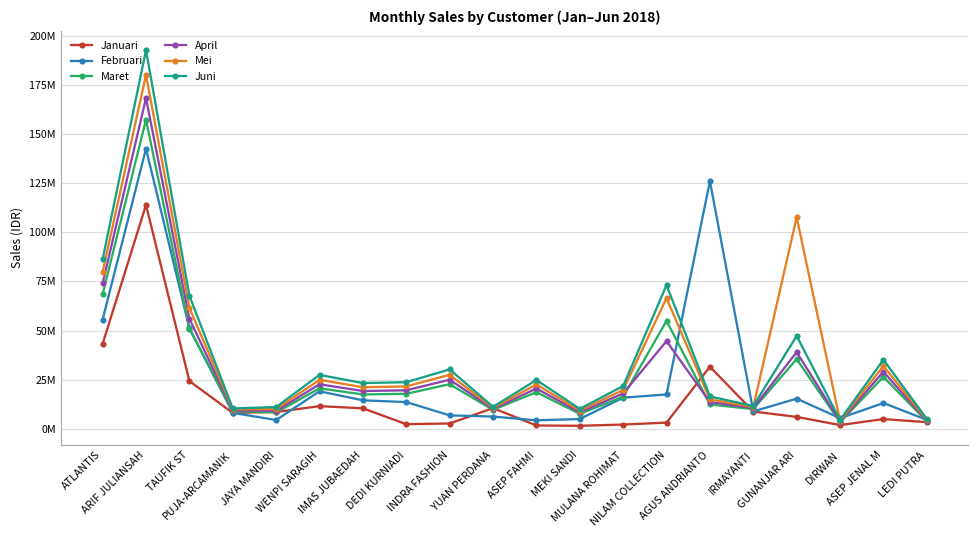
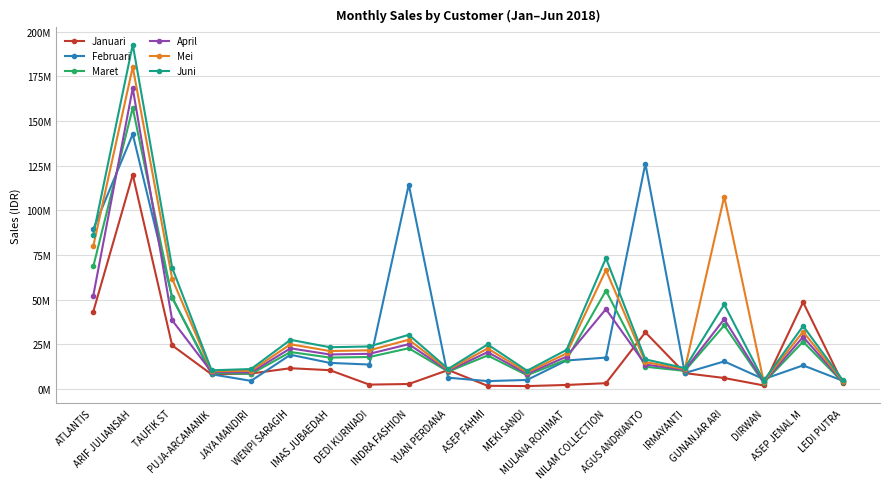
  {
    "Januari": {
      "ATLANTIS": 43000000,
-     "ARIF JULIANSAH": 114000000,
+     "ARIF JULIANSAH": 120000000,
      "TAUFIK ST": 24000000,
      "WENPI SARAGIH": 12000000,
      "IMAS JUBAEDAH": 10000000,
      "DEDI KURNIADI": 2000000,
      "INDRA FASHION": 3000000,
      "ASEP FAHMI": 2000000,
      "MEKI SANDI": 2000000,
      "MULANA ROHIMAT": 2000000,
      "NILAM COLLECTION": 3000000,
      "AGUS ANDRIANTO": 32000000,
      "GUNANJAR ARI": 6000000,
      "DIRWAN": 2000000,
-     "ASEP JENAL M": 5000000
+     "ASEP JENAL M": 48000000
    },
    "Februari": {
-     "ATLANTIS": 56000000,
+     "ATLANTIS": 89000000,
      "ARIF JULIANSAH": 143000000,
      "JAYA MANDIRI": 4000000,
      "WENPI SARAGIH": 19000000,
      "IMAS JUBAEDAH": 15000000,
      "DEDI KURNIADI": 14000000,
-     "INDRA FASHION": 7000000,
+     "INDRA FASHION": 114000000,
      "YUAN PERDANA": 6000000,
      "ASEP FAHMI": 4000000,
      "MEKI SANDI": 5000000,
      "NILAM COLLECTION": 17000000,
      "AGUS ANDRIANTO": 126000000,
      "GUNANJAR ARI": 15000000,
      "ASEP JENAL M": 13000000
    },
    "April": {
-     "ATLANTIS": 74000000,
+     "ATLANTIS": 52000000,
      "ARIF JULIANSAH": 168000000,
-     "TAUFIK ST": 56000000,
+     "TAUFIK ST": 38000000,
      "WENPI SARAGIH": 23000000,
      "IMAS JUBAEDAH": 19000000,
      "DEDI KURNIADI": 20000000,
      "INDRA FASHION": 25000000,
      "ASEP FAHMI": 21000000,
      "MULANA ROHIMAT": 18000000,
      "NILAM COLLECTION": 45000000,
      "GUNANJAR ARI": 39000000,
      "ASEP JENAL M": 29000000
    },
    "Mei": {
      "ATLANTIS": 80000000,
      "ARIF JULIANSAH": 180000000,
      "TAUFIK ST": 62000000,
      "WENPI SARAGIH": 25000000,
      "IMAS JUBAEDAH": 21000000,
      "DEDI KURNIADI": 22000000,
      "INDRA FASHION": 27000000,
      "ASEP FAHMI": 23000000,
      "MULANA ROHIMAT": 20000000,
      "NILAM COLLECTION": 66000000,
      "GUNANJAR ARI": 108000000,
      "ASEP JENAL M": 32000000
    }
  }
